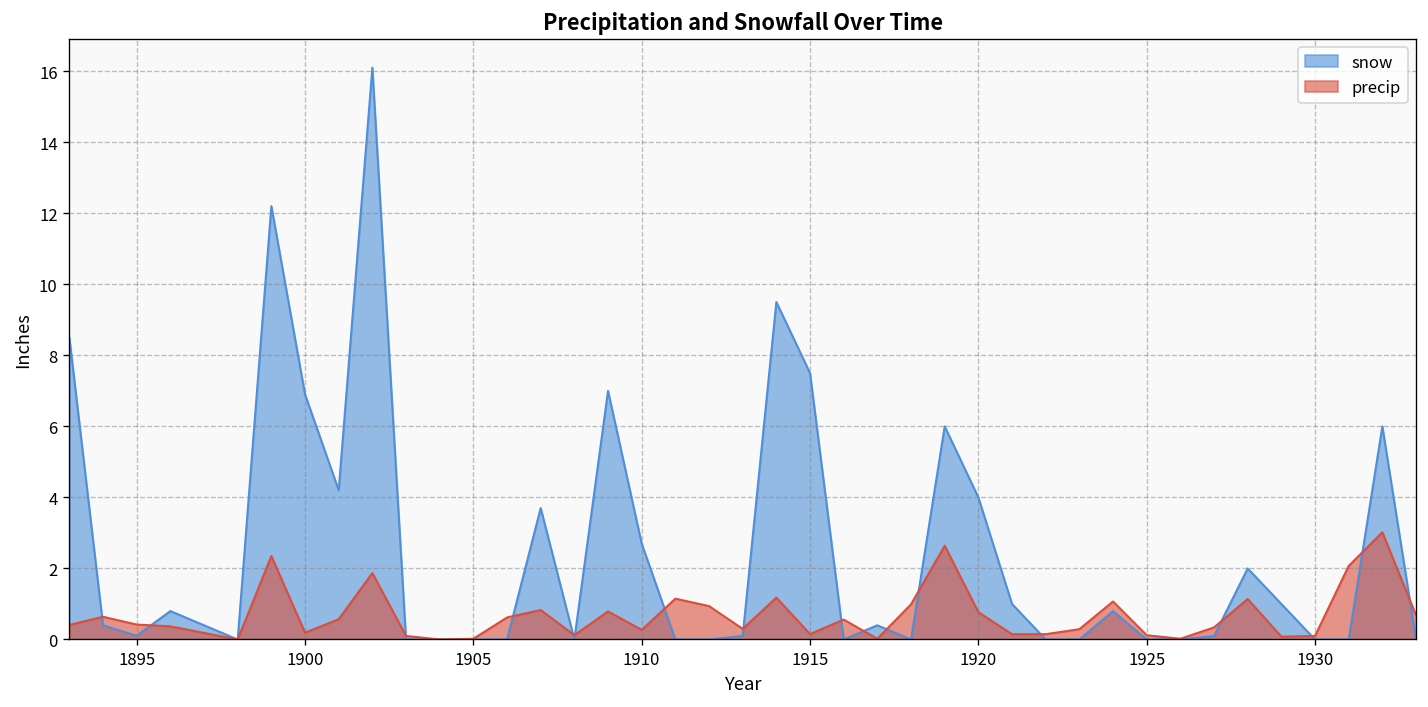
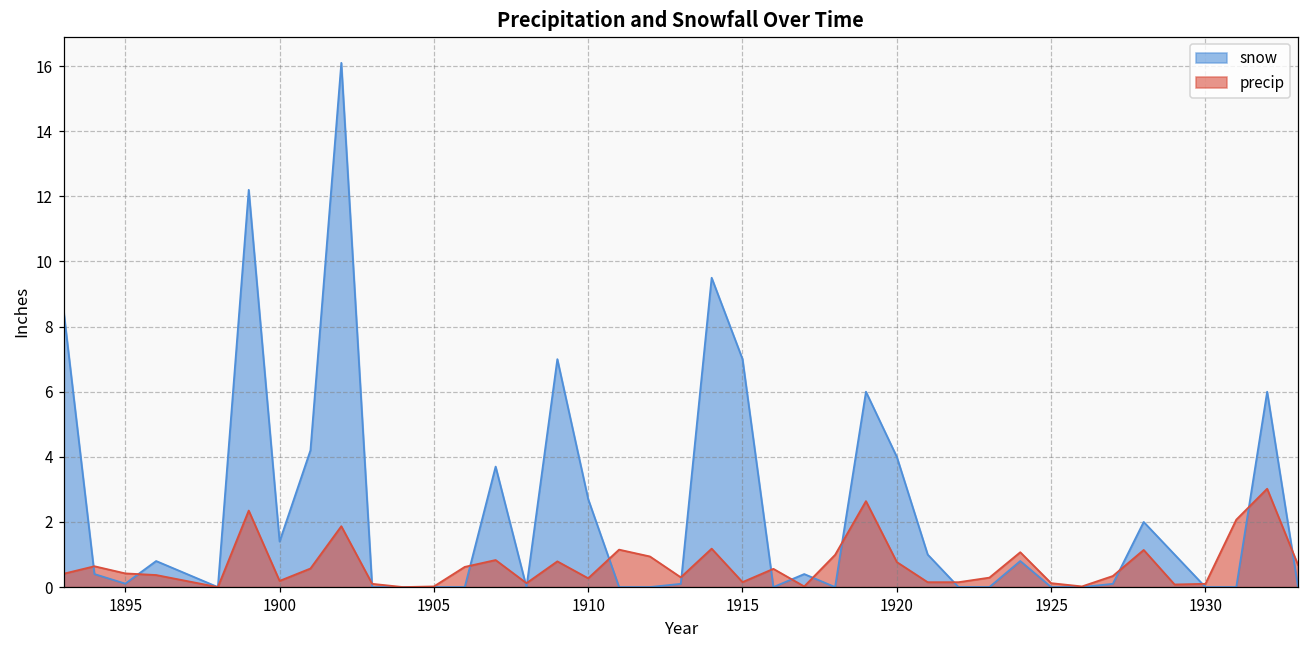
  {
    "snow": {
      "1895": 0.1,
-     "1900": 6.9,
+     "1900": 1.4,
      "1910": 2.7,
-     "1915": 7.5,
+     "1915": 7.0,
      "1920": 4.0,
      "1925": 0.0,
      "1930": 0.0
    },
    "precip": {
      "1895": 0.4,
      "1900": 0.2,
      "1910": 0.3,
      "1915": 0.2,
      "1920": 0.8,
      "1925": 0.1,
      "1930": 0.1
    }
  }
